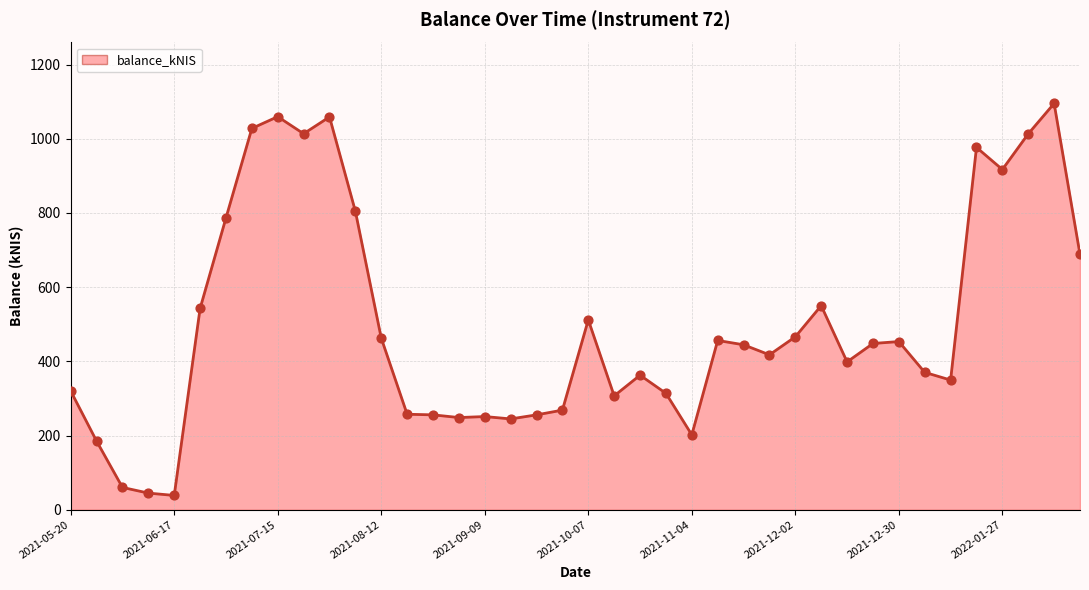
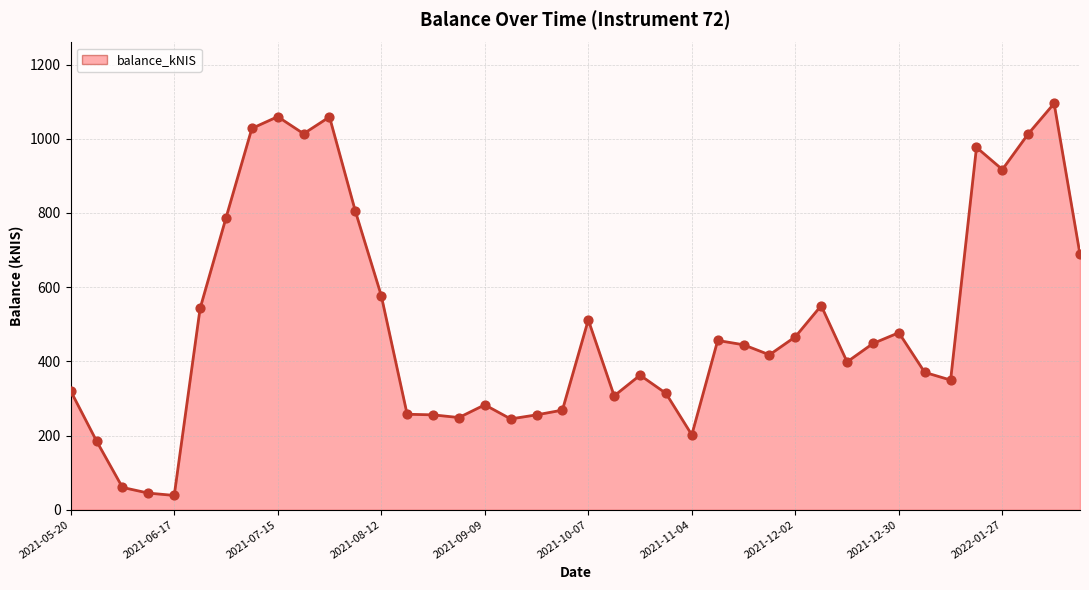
  {
    "2021-05-20": 320,
    "2021-06-17": 40,
    "2021-07-15": 1060,
-   "2021-08-12": 460,
-   "2021-09-09": 250,
+   "2021-08-12": 580,
+   "2021-09-09": 280,
    "2021-10-07": 510,
    "2021-11-04": 200,
    "2021-12-02": 470,
-   "2021-12-30": 450,
+   "2021-12-30": 480,
    "2022-01-27": 920
  }
